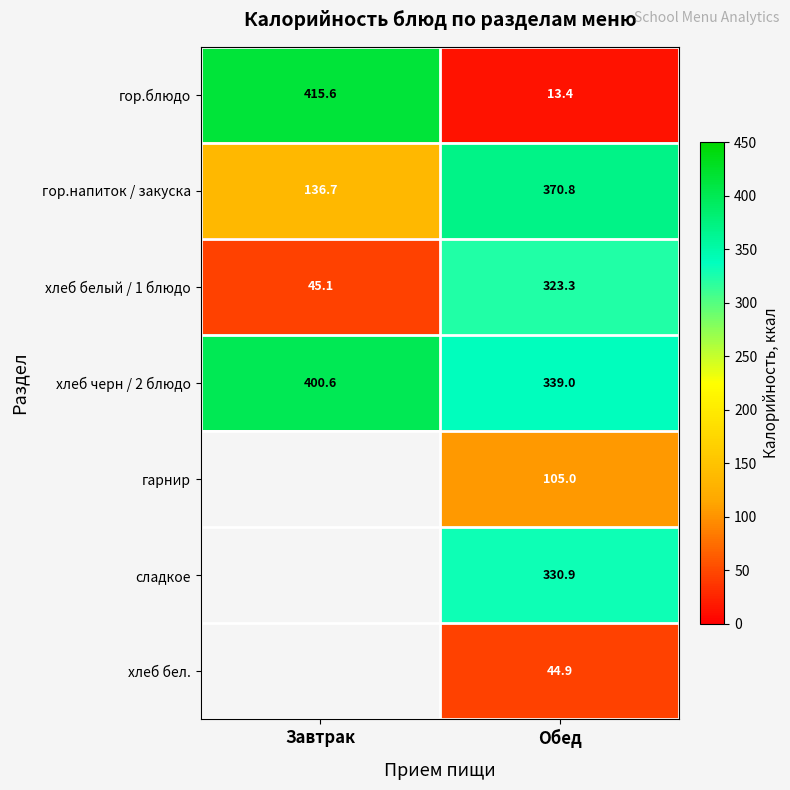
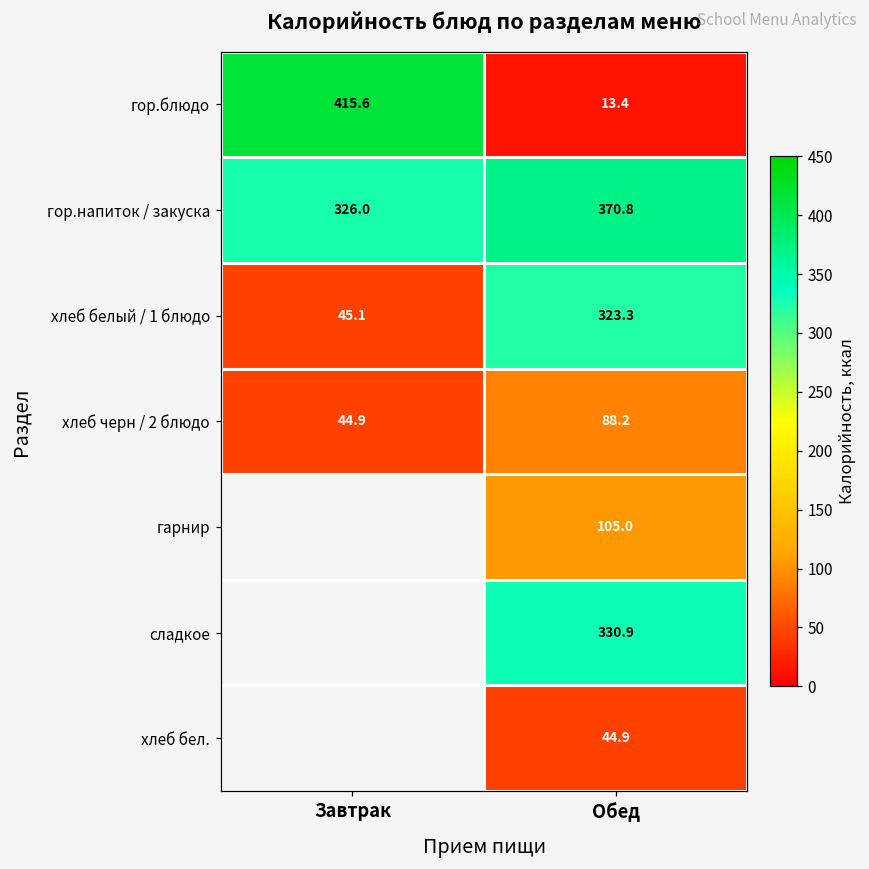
  {
    "гор.блюдо": {
      "Завтрак": 415.6,
      "Обед": 13.4
    },
    "гор.напиток / закуска": {
-     "Завтрак": 136.7,
+     "Завтрак": 326.0,
      "Обед": 370.8
    },
    "хлеб белый / 1 блюдо": {
      "Завтрак": 45.1,
      "Обед": 323.3
    },
    "хлеб черн / 2 блюдо": {
-     "Завтрак": 400.6,
-     "Обед": 339.0
+     "Завтрак": 44.9,
+     "Обед": 88.2
    },
    "гарнир": {
      "Обед": 105.0
    },
    "сладкое": {
      "Обед": 330.9
    },
    "хлеб бел.": {
      "Обед": 44.9
    }
  }
